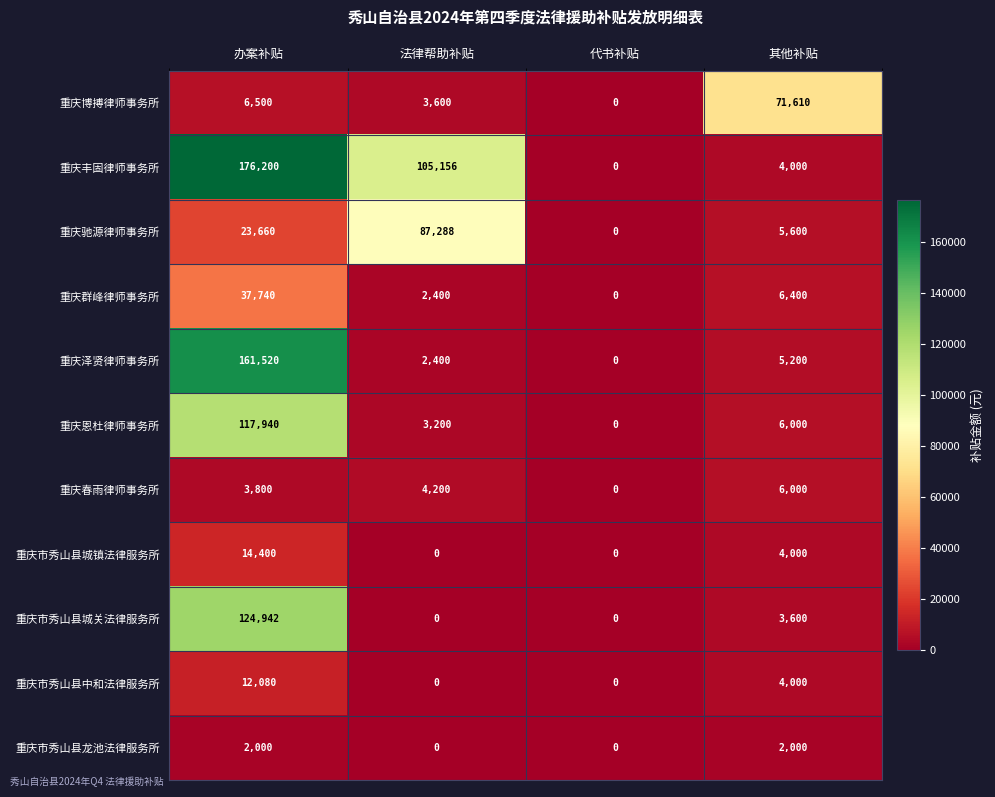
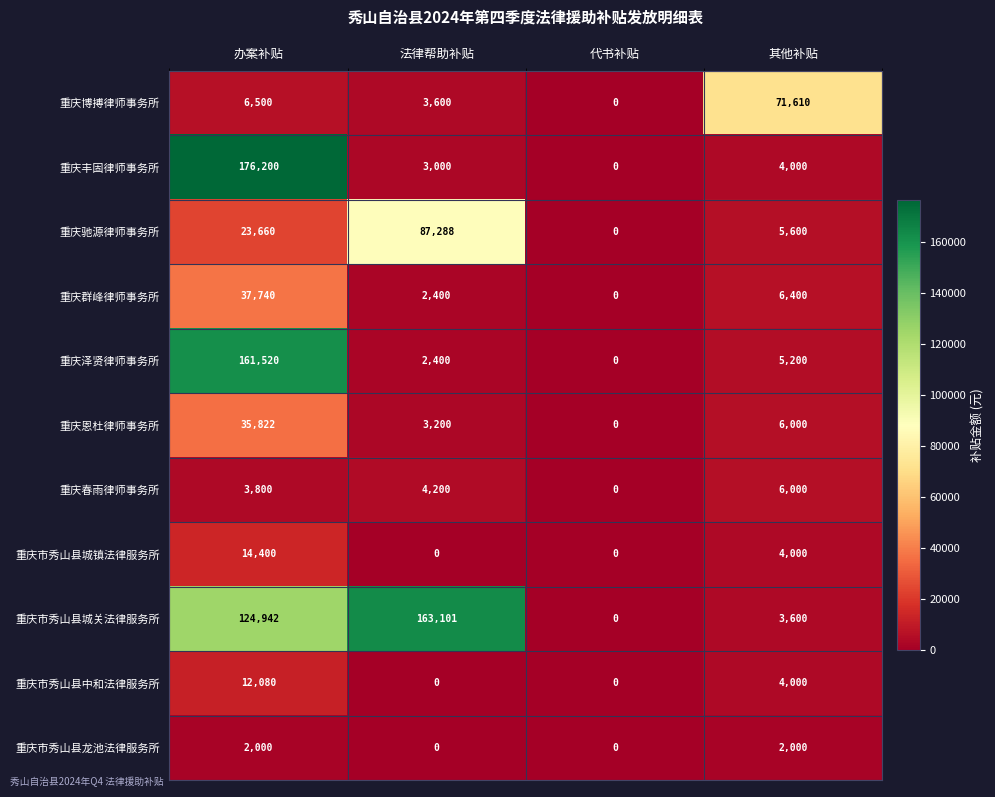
  {
    "重庆博搏律师事务所": {
      "办案补贴": "6,500",
      "法律帮助补贴": "3,600",
      "代书补贴": "0",
      "其他补贴": "71,610"
    },
    "重庆丰固律师事务所": {
      "办案补贴": "176,200",
-     "法律帮助补贴": "105,156",
+     "法律帮助补贴": "3,000",
      "代书补贴": "0",
      "其他补贴": "4,000"
    },
    "重庆驰源律师事务所": {
      "办案补贴": "23,660",
      "法律帮助补贴": "87,288",
      "代书补贴": "0",
      "其他补贴": "5,600"
    },
    "重庆群峰律师事务所": {
      "办案补贴": "37,740",
      "法律帮助补贴": "2,400",
      "代书补贴": "0",
      "其他补贴": "6,400"
    },
    "重庆泽贤律师事务所": {
      "办案补贴": "161,520",
      "法律帮助补贴": "2,400",
      "代书补贴": "0",
      "其他补贴": "5,200"
    },
    "重庆恩杜律师事务所": {
-     "办案补贴": "117,940",
+     "办案补贴": "35,822",
      "法律帮助补贴": "3,200",
      "代书补贴": "0",
      "其他补贴": "6,000"
    },
    "重庆春雨律师事务所": {
      "办案补贴": "3,800",
      "法律帮助补贴": "4,200",
      "代书补贴": "0",
      "其他补贴": "6,000"
    },
    "重庆市秀山县城镇法律服务所": {
      "办案补贴": "14,400",
      "法律帮助补贴": "0",
      "代书补贴": "0",
      "其他补贴": "4,000"
    },
    "重庆市秀山县城关法律服务所": {
      "办案补贴": "124,942",
-     "法律帮助补贴": "0",
+     "法律帮助补贴": "163,101",
      "代书补贴": "0",
      "其他补贴": "3,600"
    },
    "重庆市秀山县中和法律服务所": {
      "办案补贴": "12,080",
      "法律帮助补贴": "0",
      "代书补贴": "0",
      "其他补贴": "4,000"
    },
    "重庆市秀山县龙池法律服务所": {
      "办案补贴": "2,000",
      "法律帮助补贴": "0",
      "代书补贴": "0",
      "其他补贴": "2,000"
    }
  }
